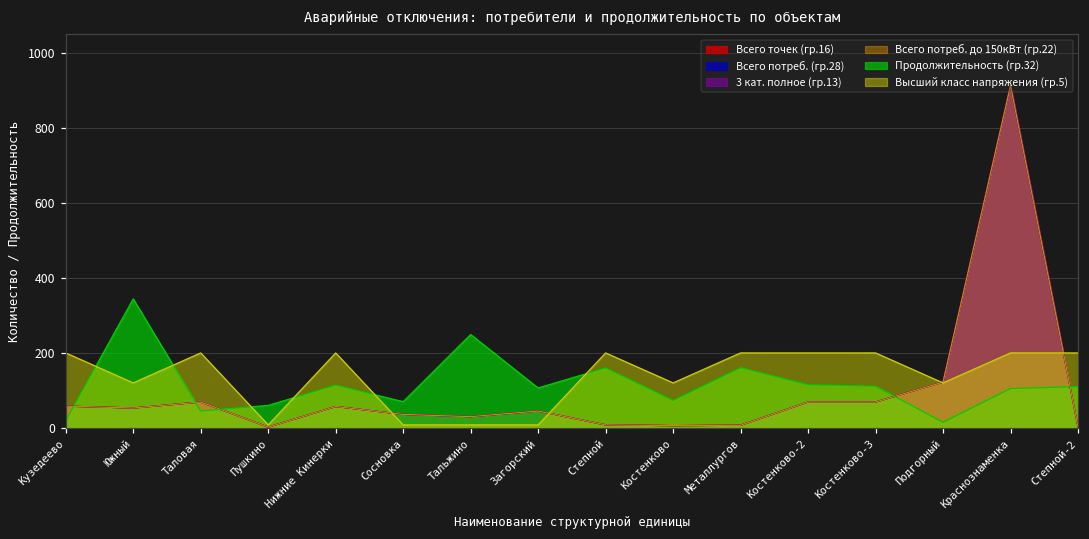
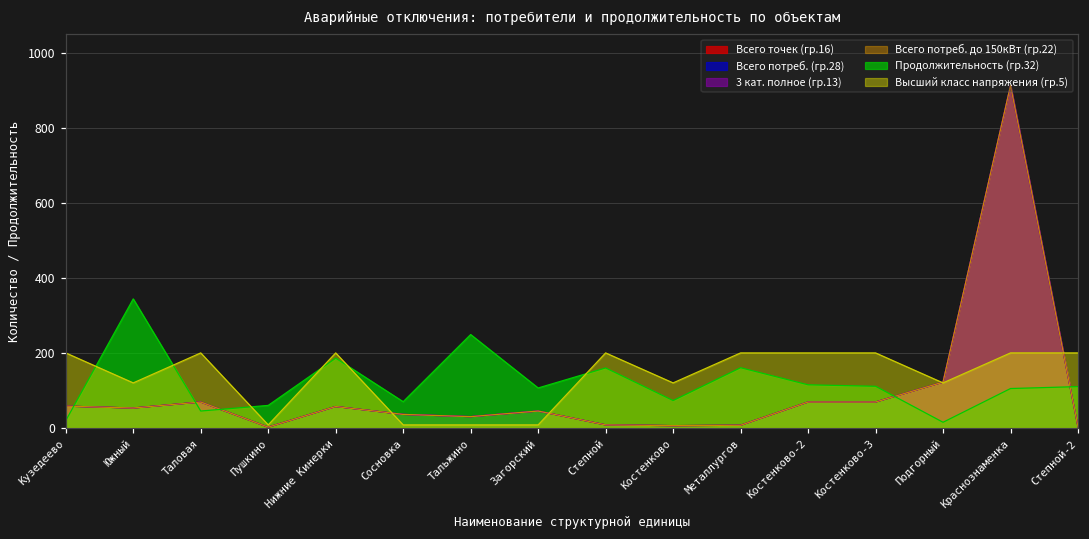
  {
    "Продолжительность (гр.32)": {
      "Кузедеево": 20,
      "Южный": 340,
      "Таловая": 50,
      "Пушкино": 60,
-     "Нижние Кинерки": 110,
+     "Нижние Кинерки": 190,
      "Сосновка": 70,
      "Тальжино": 250,
      "Загорский": 110,
      "Степной": 160,
      "Костенково": 70,
      "Металлургов": 160,
      "Костенково-2": 110,
      "Костенково-3": 110,
      "Подгорный": 20,
      "Краснознаменка": 110,
      "Степной-2": 110
    }
  }
